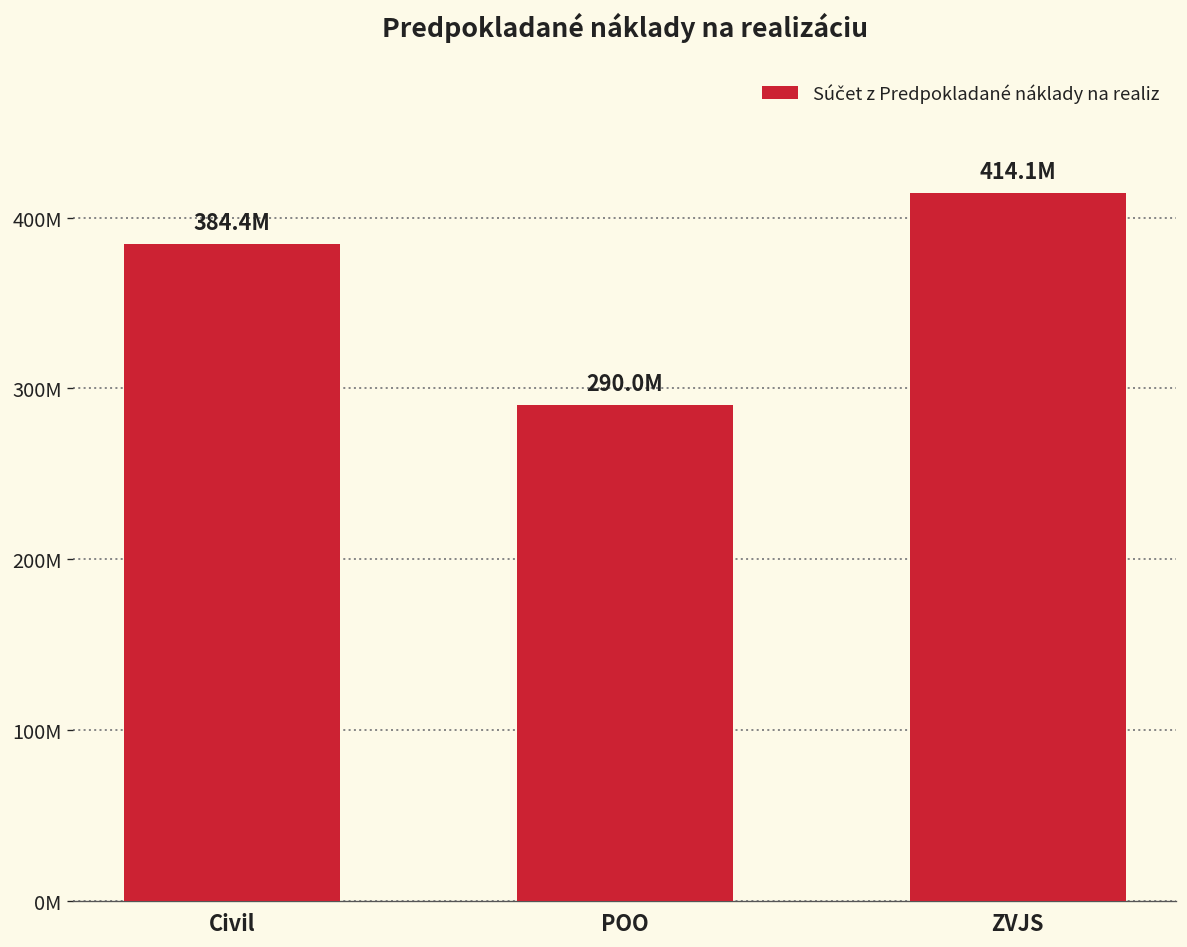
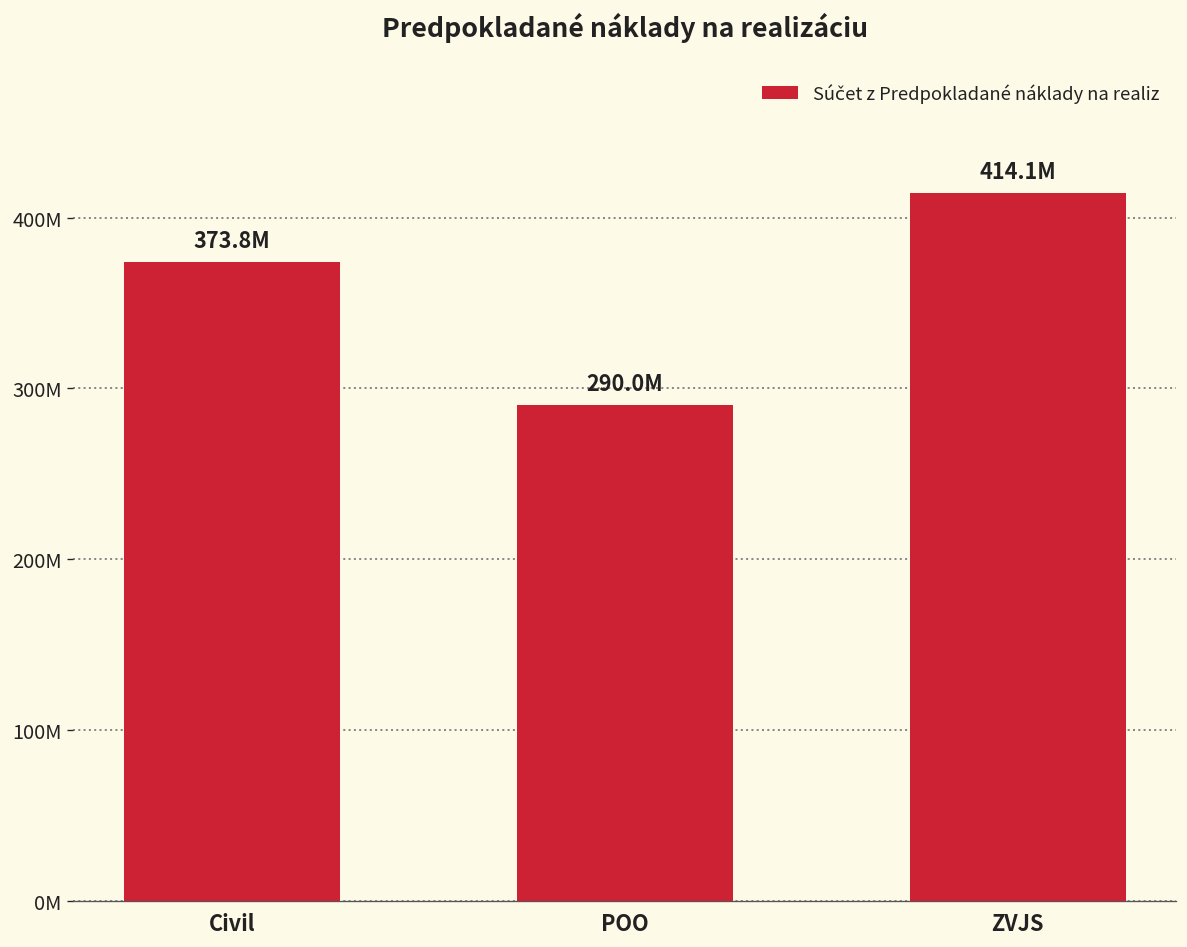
  {
-   "Civil": "384.4M",
+   "Civil": "373.8M",
    "POO": "290.0M",
    "ZVJS": "414.1M"
  }
